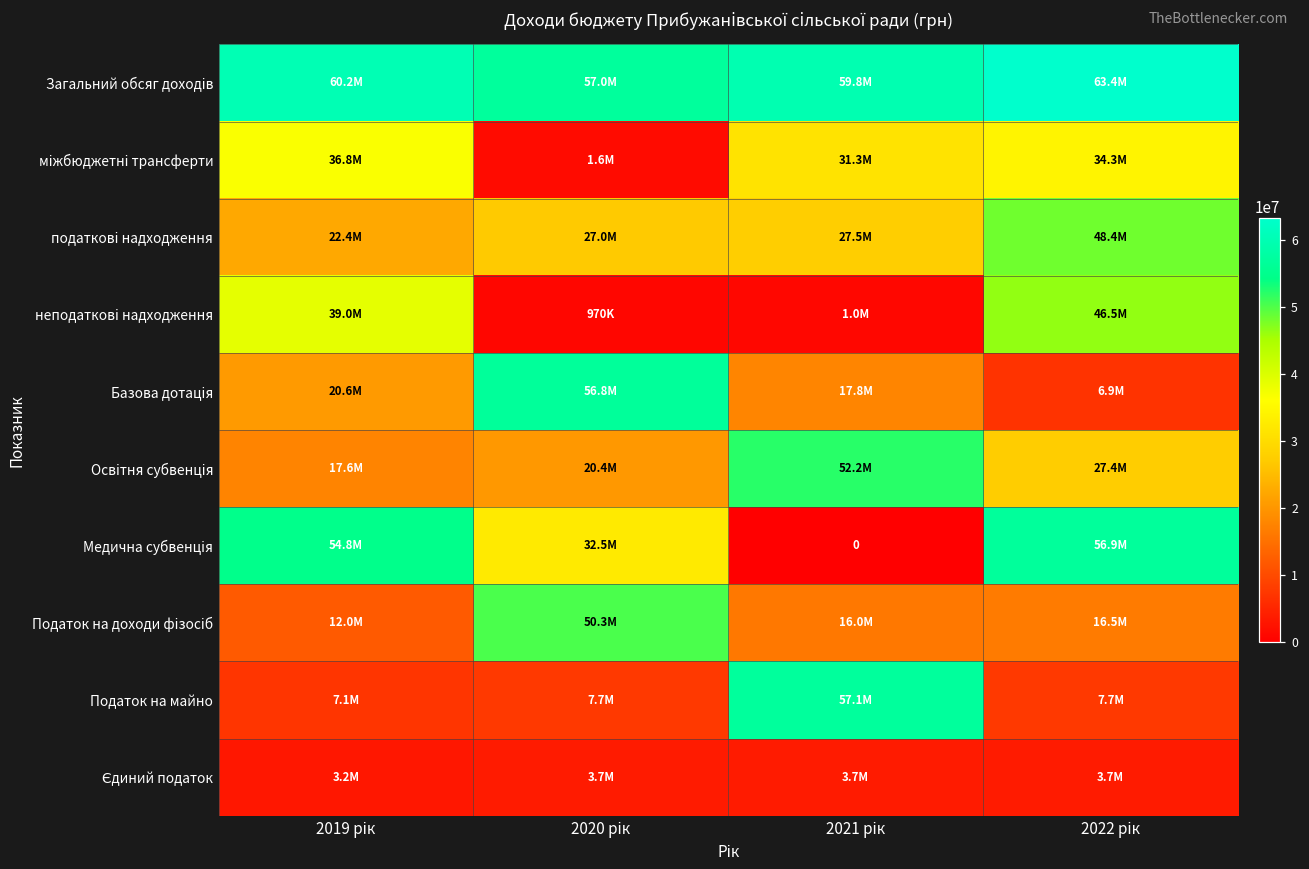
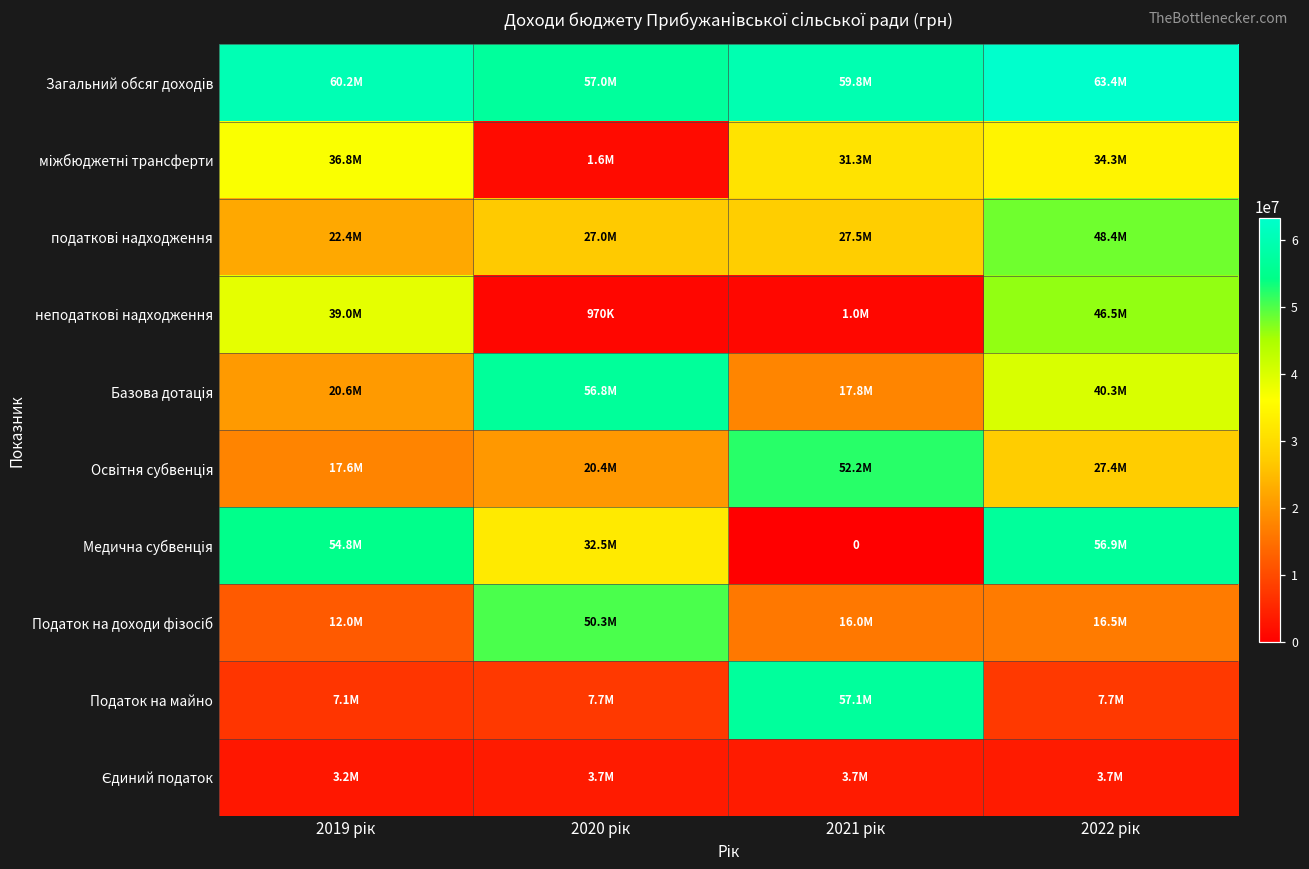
  {
    "Загальний обсяг доходів": {
      "2019 рік": "60.2M",
      "2020 рік": "57.0M",
      "2021 рік": "59.8M",
      "2022 рік": "63.4M"
    },
    "міжбюджетні трансферти": {
      "2019 рік": "36.8M",
      "2020 рік": "1.6M",
      "2021 рік": "31.3M",
      "2022 рік": "34.3M"
    },
    "податкові надходження": {
      "2019 рік": "22.4M",
      "2020 рік": "27.0M",
      "2021 рік": "27.5M",
      "2022 рік": "48.4M"
    },
    "неподаткові надходження": {
      "2019 рік": "39.0M",
      "2020 рік": "970K",
      "2021 рік": "1.0M",
      "2022 рік": "46.5M"
    },
    "Базова дотація": {
      "2019 рік": "20.6M",
      "2020 рік": "56.8M",
      "2021 рік": "17.8M",
-     "2022 рік": "6.9M"
+     "2022 рік": "40.3M"
    },
    "Освітня субвенція": {
      "2019 рік": "17.6M",
      "2020 рік": "20.4M",
      "2021 рік": "52.2M",
      "2022 рік": "27.4M"
    },
    "Медична субвенція": {
      "2019 рік": "54.8M",
      "2020 рік": "32.5M",
      "2021 рік": "0",
      "2022 рік": "56.9M"
    },
    "Податок на доходи фізосіб": {
      "2019 рік": "12.0M",
      "2020 рік": "50.3M",
      "2021 рік": "16.0M",
      "2022 рік": "16.5M"
    },
    "Податок на майно": {
      "2019 рік": "7.1M",
      "2020 рік": "7.7M",
      "2021 рік": "57.1M",
      "2022 рік": "7.7M"
    },
    "Єдиний податок": {
      "2019 рік": "3.2M",
      "2020 рік": "3.7M",
      "2021 рік": "3.7M",
      "2022 рік": "3.7M"
    }
  }
